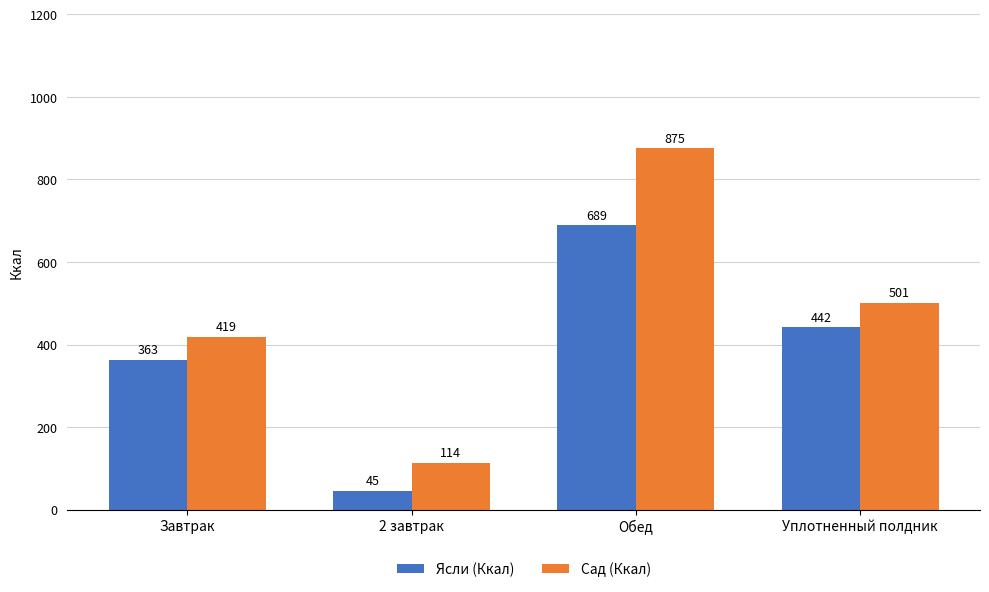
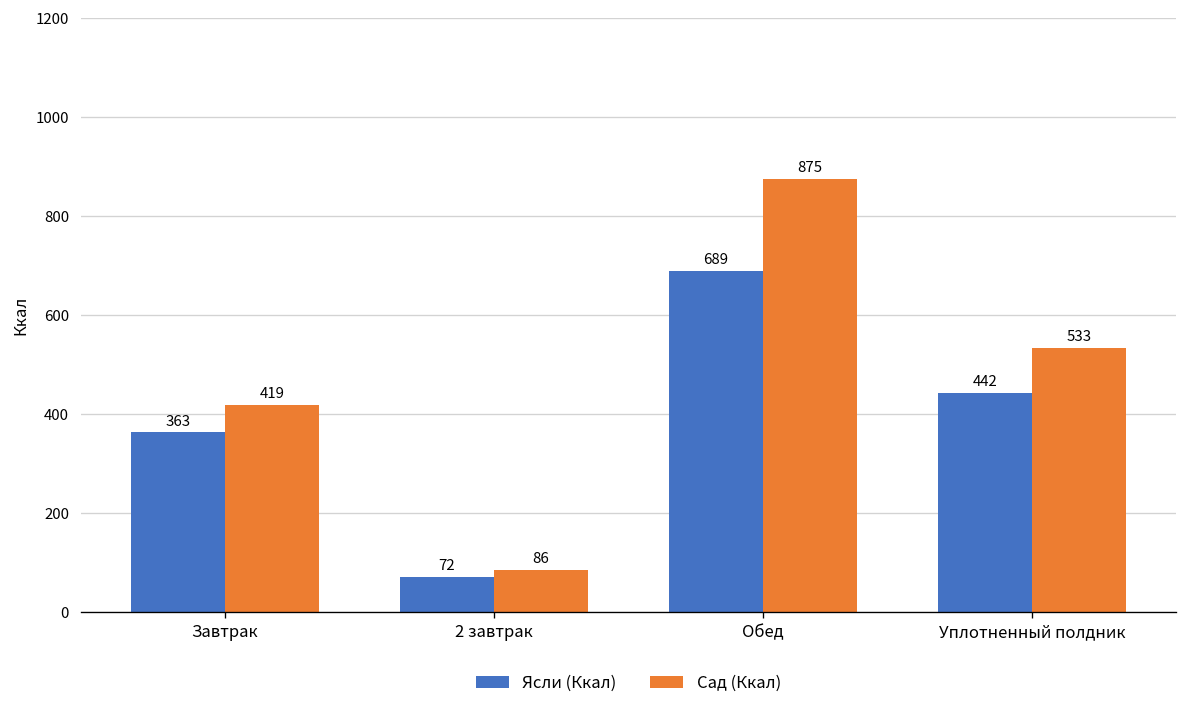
  {
    "Ясли (Ккал)": {
      "Завтрак": 363,
-     "2 завтрак": 45,
+     "2 завтрак": 72,
      "Обед": 689,
      "Уплотненный полдник": 442
    },
    "Сад (Ккал)": {
      "Завтрак": 419,
-     "2 завтрак": 114,
+     "2 завтрак": 86,
      "Обед": 875,
-     "Уплотненный полдник": 501
+     "Уплотненный полдник": 533
    }
  }
